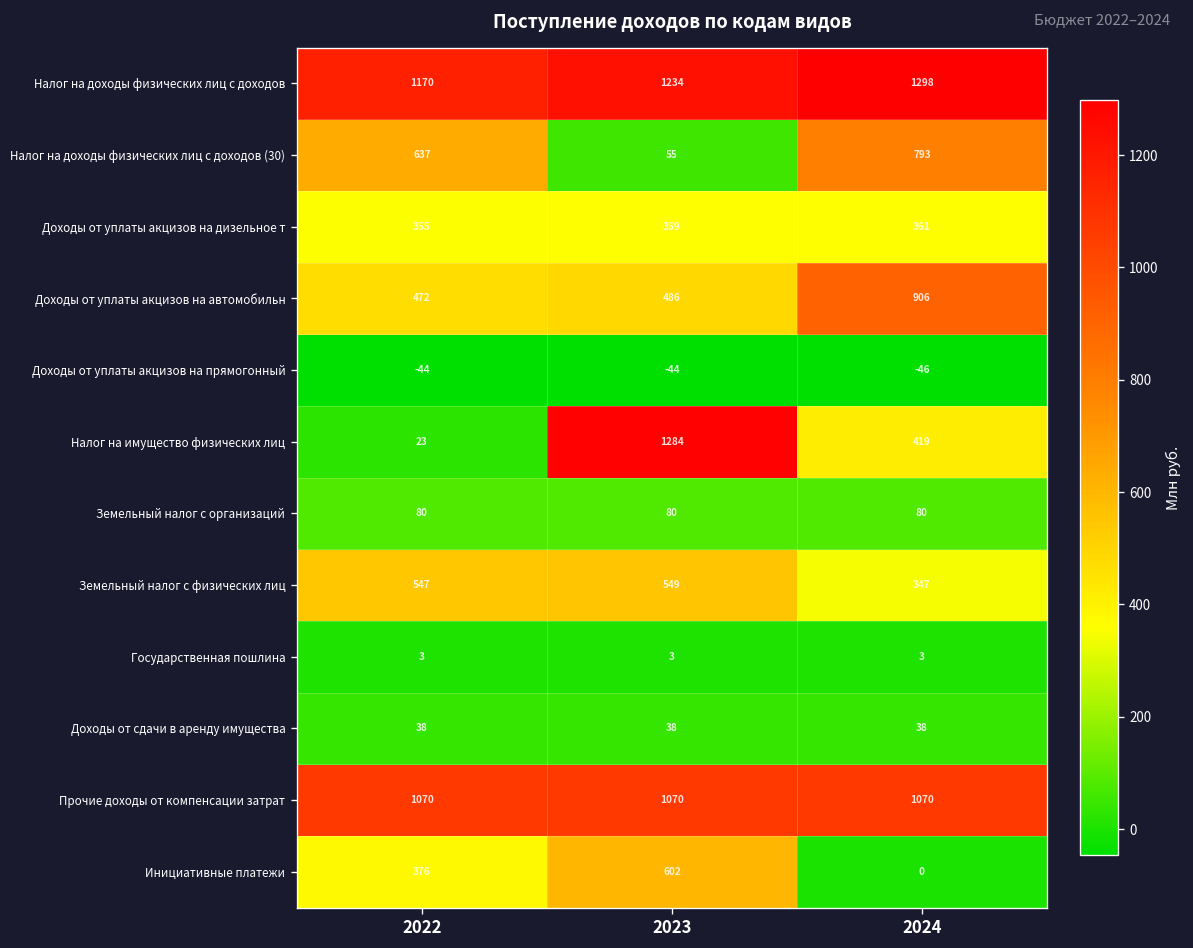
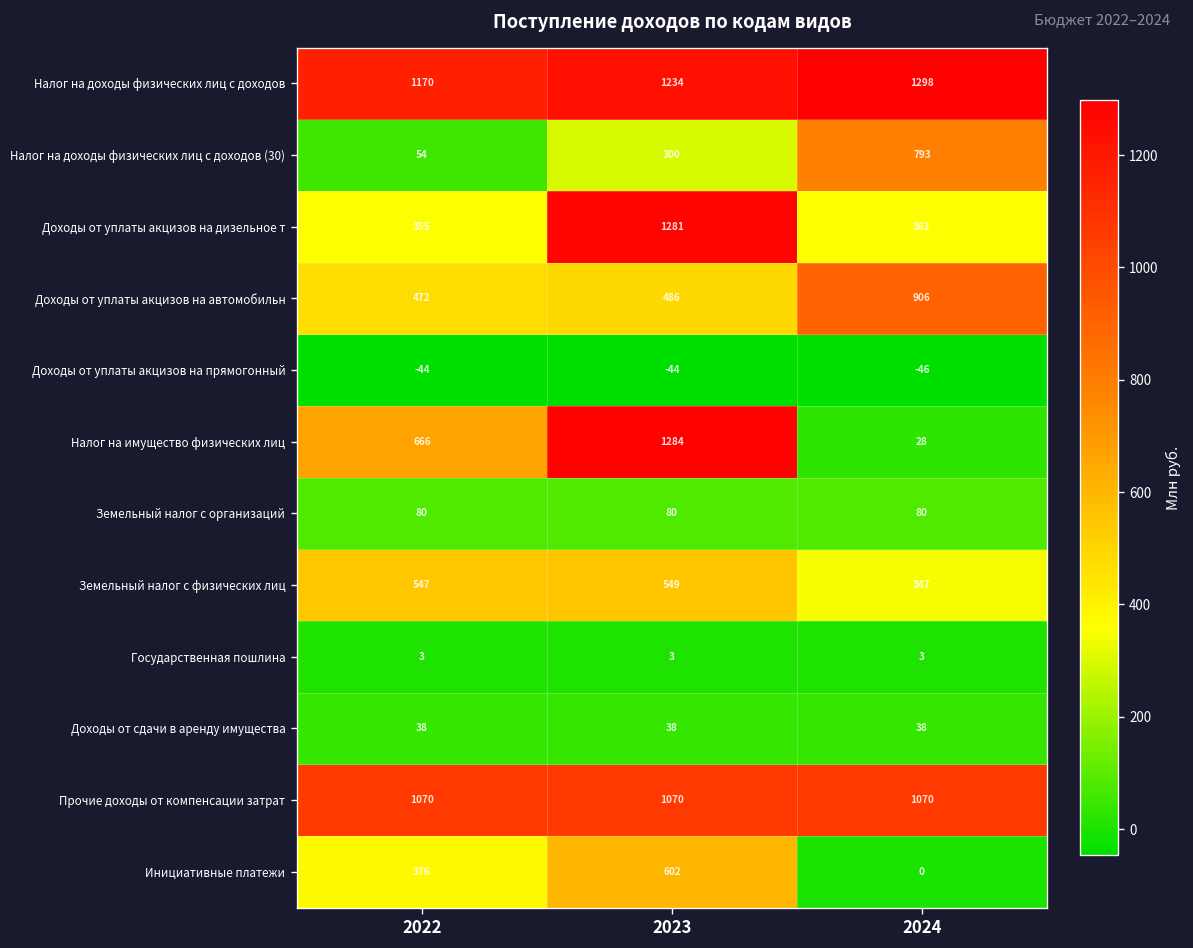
  {
    "Налог на доходы физических лиц с доходов": {
      "2022": 1170,
      "2023": 1234,
      "2024": 1298
    },
    "Налог на доходы физических лиц с доходов (30)": {
-     "2022": 637,
-     "2023": 55,
+     "2022": 54,
+     "2023": 300,
      "2024": 793
    },
    "Доходы от уплаты акцизов на дизельное т": {
      "2022": 355,
-     "2023": 359,
+     "2023": 1281,
      "2024": 361
    },
    "Доходы от уплаты акцизов на автомобильн": {
      "2022": 472,
      "2023": 486,
      "2024": 906
    },
    "Доходы от уплаты акцизов на прямогонный": {
      "2022": -44,
      "2023": -44,
      "2024": -46
    },
    "Налог на имущество физических лиц": {
-     "2022": 23,
+     "2022": 666,
      "2023": 1284,
-     "2024": 419
+     "2024": 28
    },
    "Земельный налог с организаций": {
      "2022": 80,
      "2023": 80,
      "2024": 80
    },
    "Земельный налог с физических лиц": {
      "2022": 547,
      "2023": 549,
      "2024": 347
    },
    "Государственная пошлина": {
      "2022": 3,
      "2023": 3,
      "2024": 3
    },
    "Доходы от сдачи в аренду имущества": {
      "2022": 38,
      "2023": 38,
      "2024": 38
    },
    "Прочие доходы от компенсации затрат": {
      "2022": 1070,
      "2023": 1070,
      "2024": 1070
    },
    "Инициативные платежи": {
      "2022": 376,
      "2023": 602,
      "2024": 0
    }
  }
